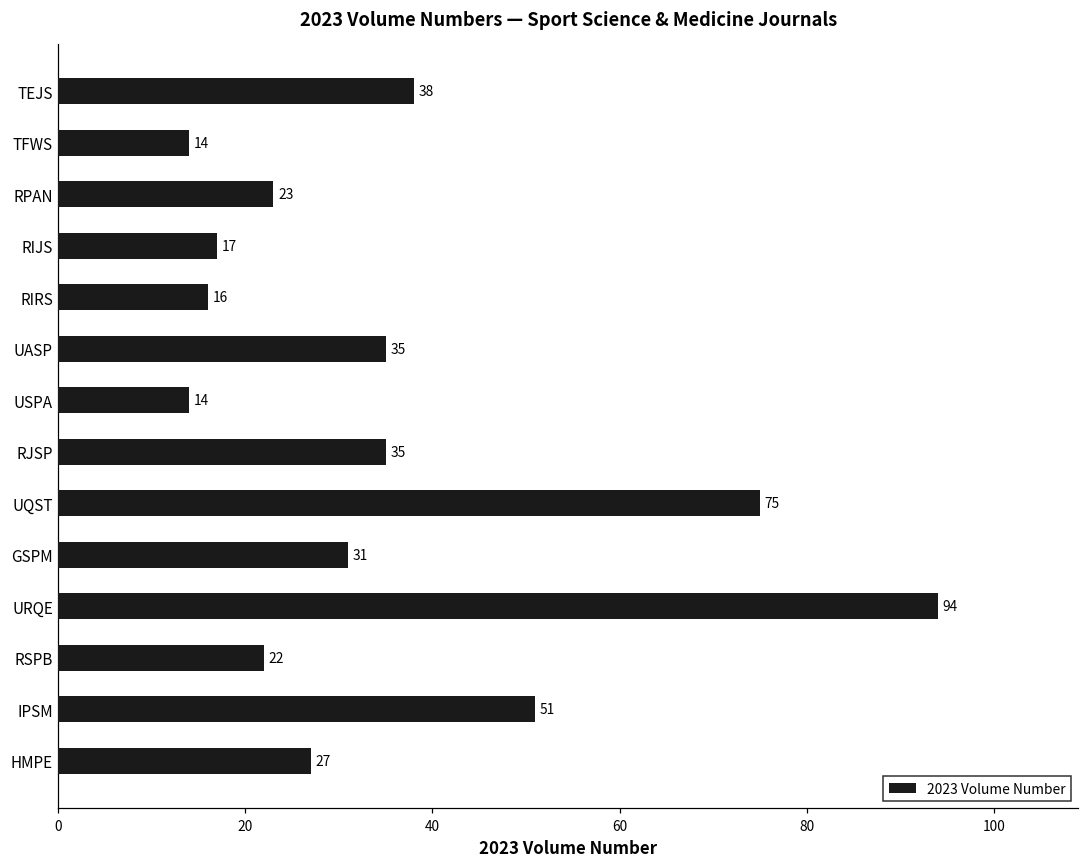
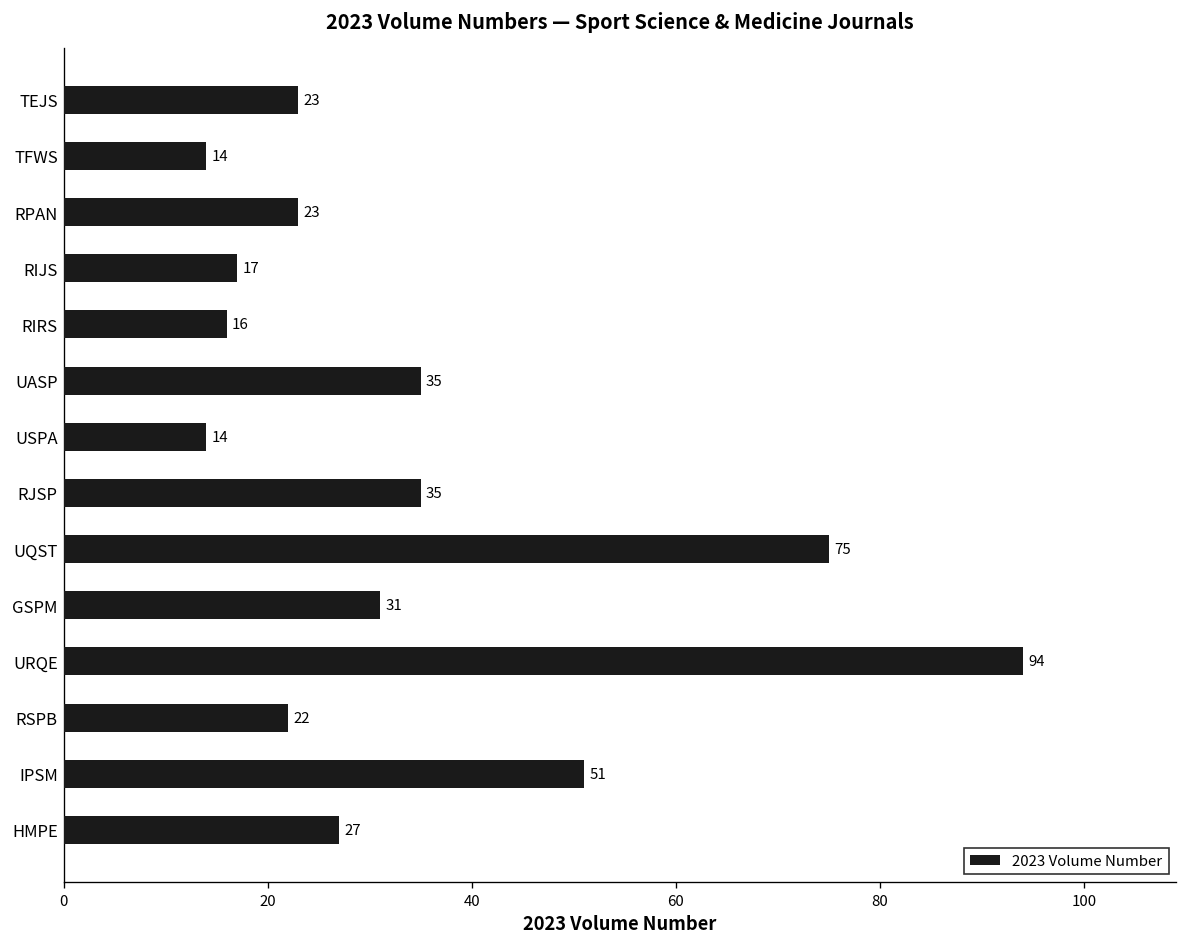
  {
-   "TEJS": 38,
+   "TEJS": 23,
    "TFWS": 14,
    "RPAN": 23,
    "RIJS": 17,
    "RIRS": 16,
    "UASP": 35,
    "USPA": 14,
    "RJSP": 35,
    "UQST": 75,
    "GSPM": 31,
    "URQE": 94,
    "RSPB": 22,
    "IPSM": 51,
    "HMPE": 27
  }
